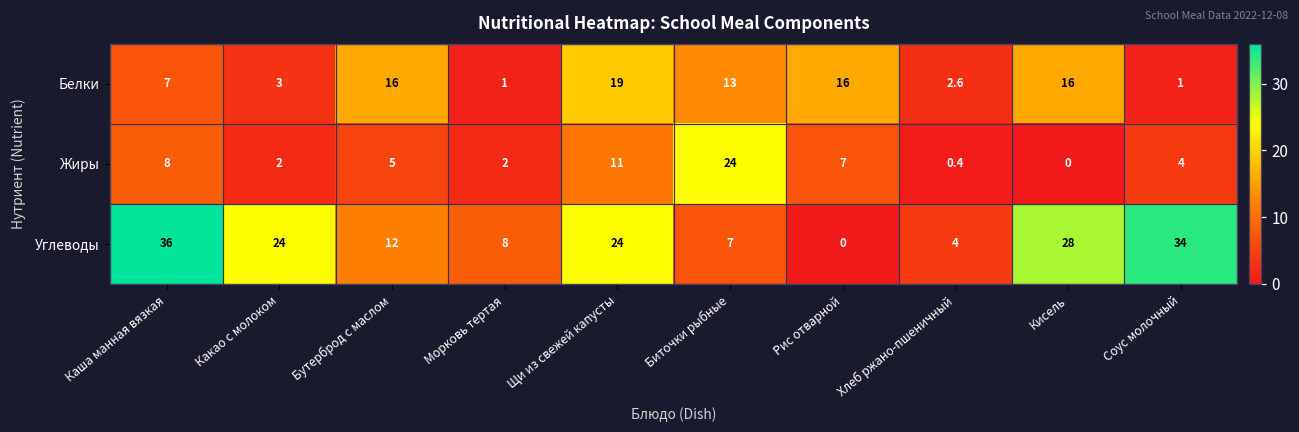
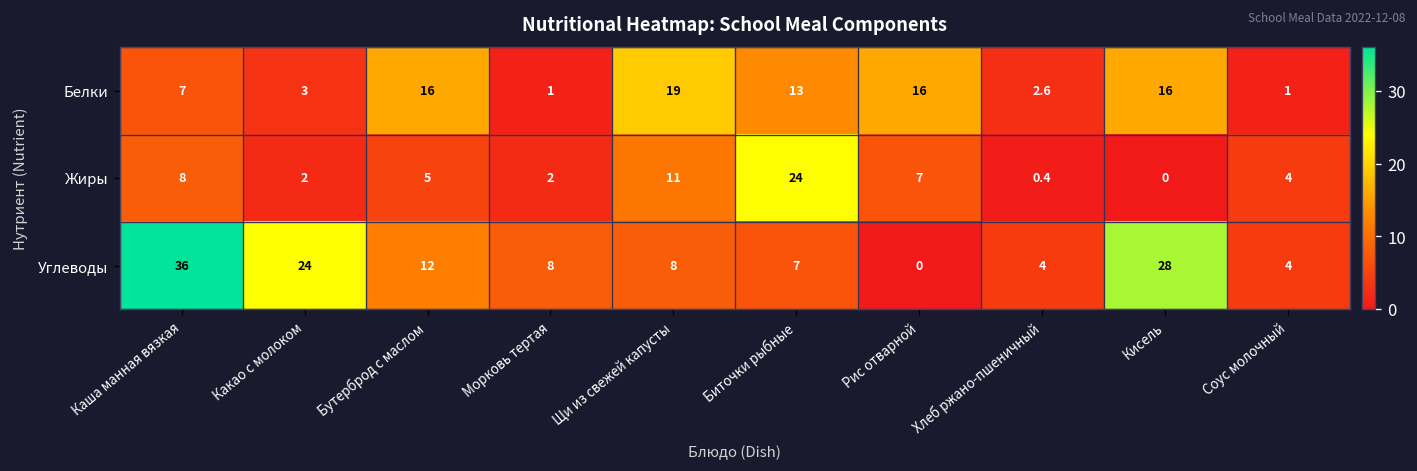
  {
    "Белки": {
      "Каша манная вязкая": 7,
      "Какао с молоком": 3,
      "Бутерброд с маслом": 16,
      "Морковь тертая": 1,
      "Щи из свежей капусты": 19,
      "Биточки рыбные": 13,
      "Рис отварной": 16,
      "Хлеб ржано-пшеничный": 2.6,
      "Кисель": 16,
      "Соус молочный": 1
    },
    "Жиры": {
      "Каша манная вязкая": 8,
      "Какао с молоком": 2,
      "Бутерброд с маслом": 5,
      "Морковь тертая": 2,
      "Щи из свежей капусты": 11,
      "Биточки рыбные": 24,
      "Рис отварной": 7,
      "Хлеб ржано-пшеничный": 0.4,
      "Кисель": 0,
      "Соус молочный": 4
    },
    "Углеводы": {
      "Каша манная вязкая": 36,
      "Какао с молоком": 24,
      "Бутерброд с маслом": 12,
      "Морковь тертая": 8,
-     "Щи из свежей капусты": 24,
+     "Щи из свежей капусты": 8,
      "Биточки рыбные": 7,
      "Рис отварной": 0,
      "Хлеб ржано-пшеничный": 4,
      "Кисель": 28,
-     "Соус молочный": 34
+     "Соус молочный": 4
    }
  }
